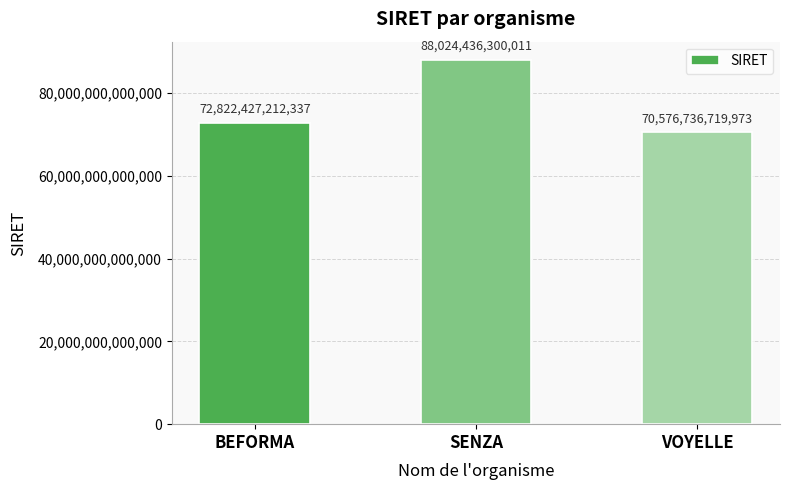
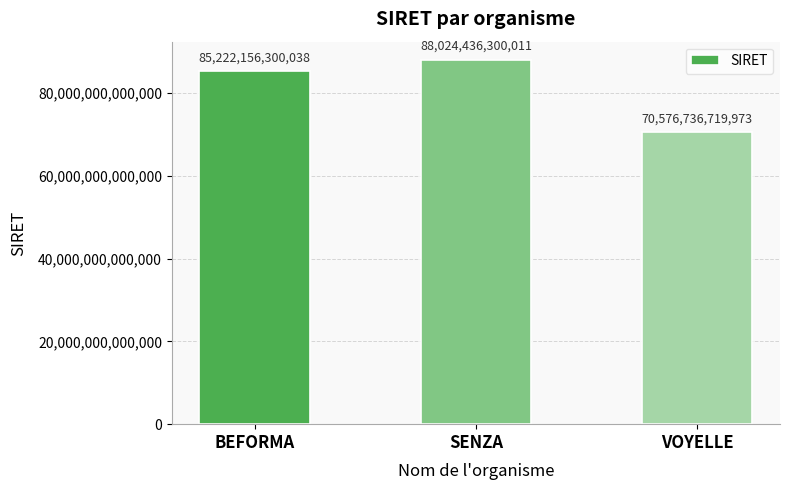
  {
-   "BEFORMA": "72,822,427,212,337",
+   "BEFORMA": "85,222,156,300,038",
    "SENZA": "88,024,436,300,011",
    "VOYELLE": "70,576,736,719,973"
  }
